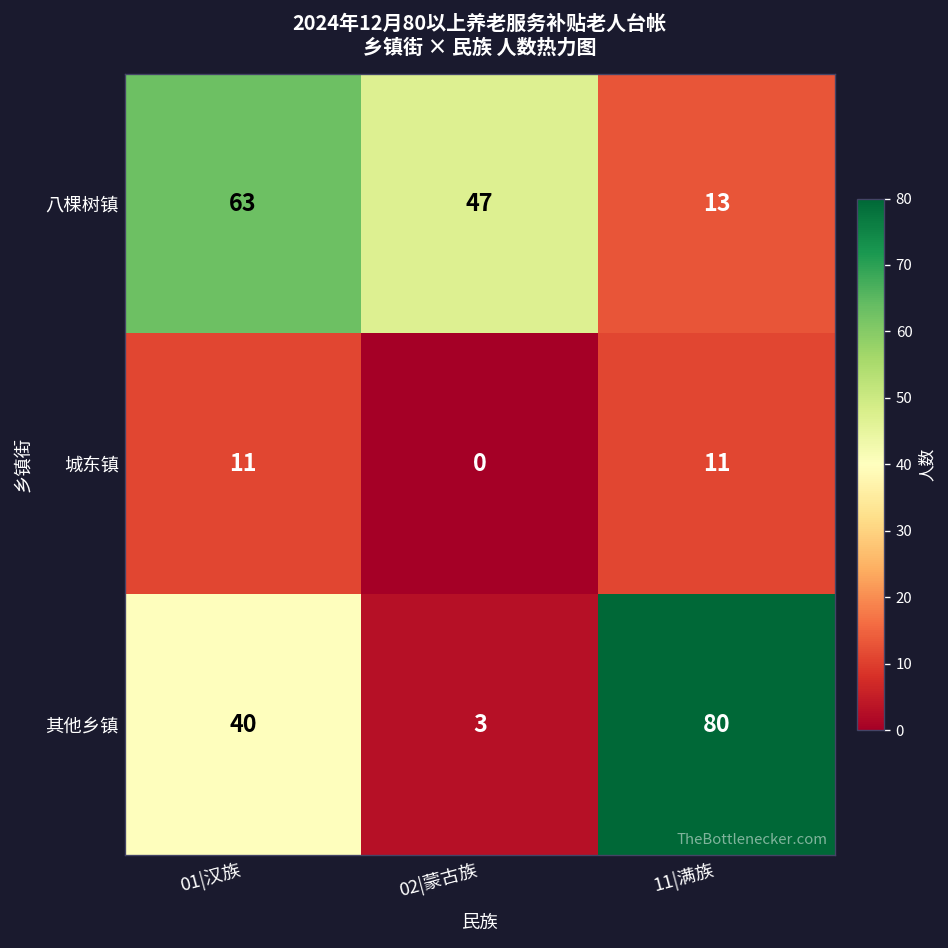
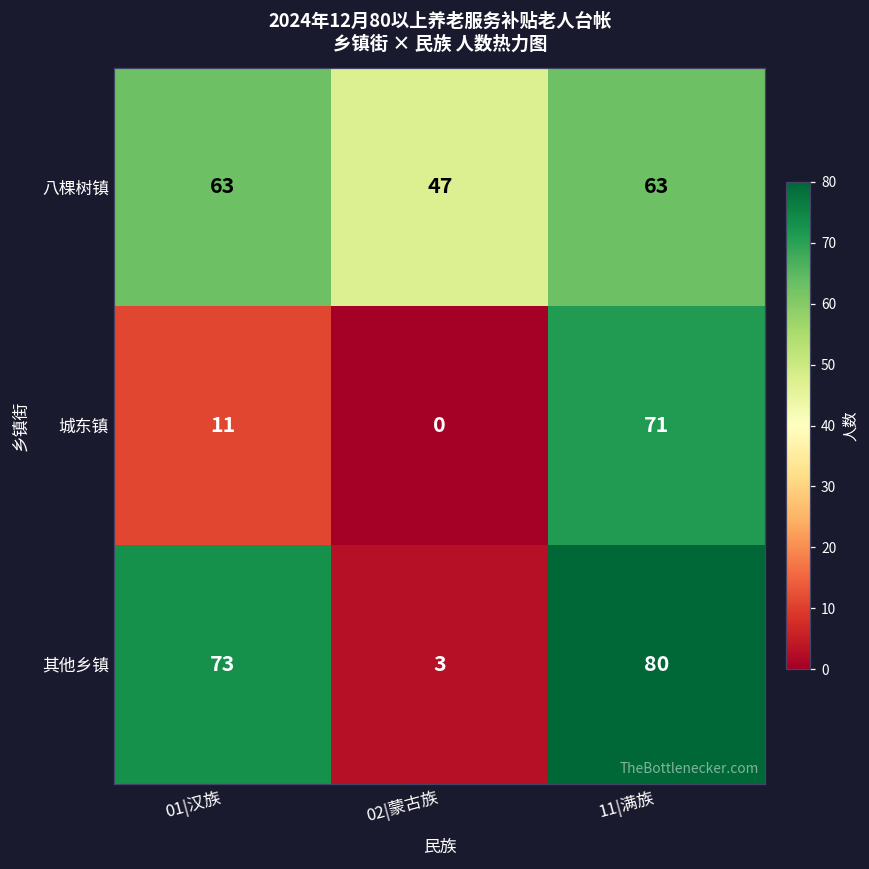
  {
    "八棵树镇": {
      "01|汉族": 63,
      "02|蒙古族": 47,
-     "11|满族": 13
+     "11|满族": 63
    },
    "城东镇": {
      "01|汉族": 11,
      "02|蒙古族": 0,
-     "11|满族": 11
+     "11|满族": 71
    },
    "其他乡镇": {
-     "01|汉族": 40,
+     "01|汉族": 73,
      "02|蒙古族": 3
    }
  }
